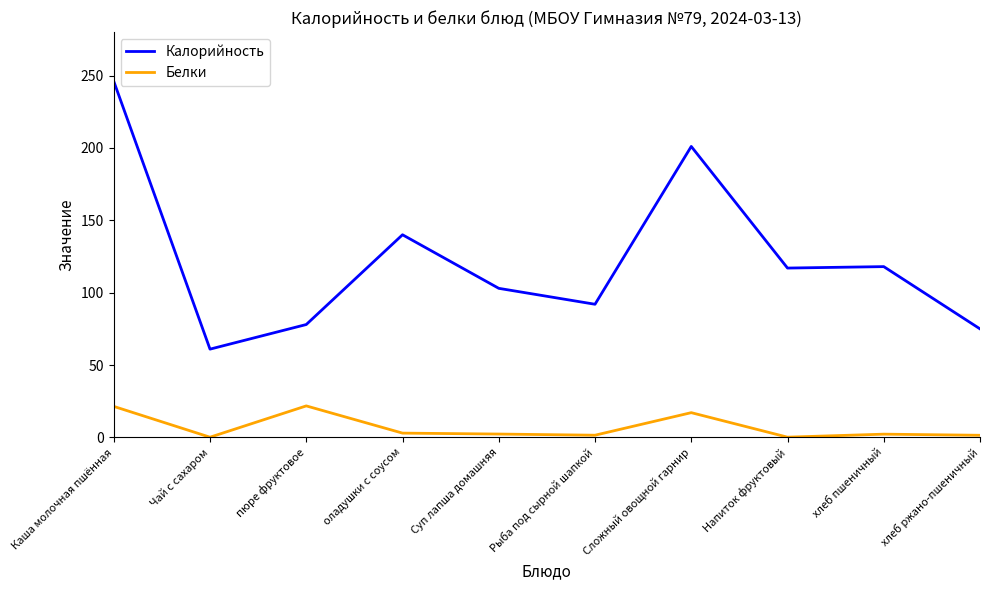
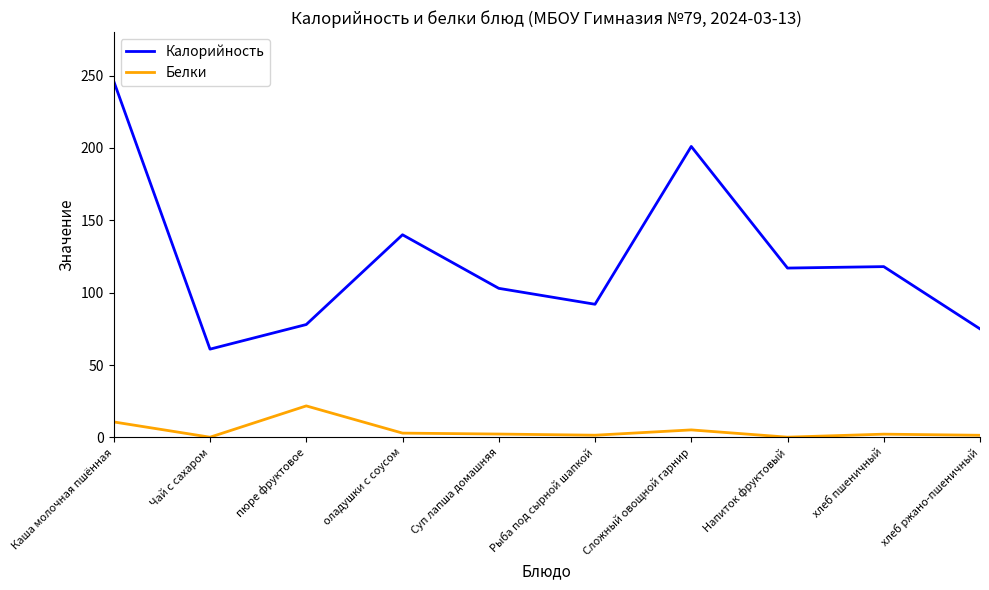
  {
    "Калорийность": {
      "Каша молочная пшённая": 246,
      "Чай с сахаром": 61,
      "пюре фруктовое": 78,
      "оладушки с соусом": 140,
      "Суп лапша домашняя": 103,
      "Рыба под сырной шапкой": 92,
      "Сложный овощной гарнир": 201,
      "Напиток фруктовый": 117,
      "хлеб пшеничный": 118,
      "хлеб ржано-пшеничный": 75
    },
    "Белки": {
-     "Каша молочная пшённая": 21,
+     "Каша молочная пшённая": 11,
      "Чай с сахаром": 0,
      "пюре фруктовое": 22,
      "оладушки с соусом": 3,
      "Суп лапша домашняя": 2,
      "Рыба под сырной шапкой": 2,
-     "Сложный овощной гарнир": 17,
+     "Сложный овощной гарнир": 5,
      "Напиток фруктовый": 0,
      "хлеб пшеничный": 2,
      "хлеб ржано-пшеничный": 2
    }
  }
